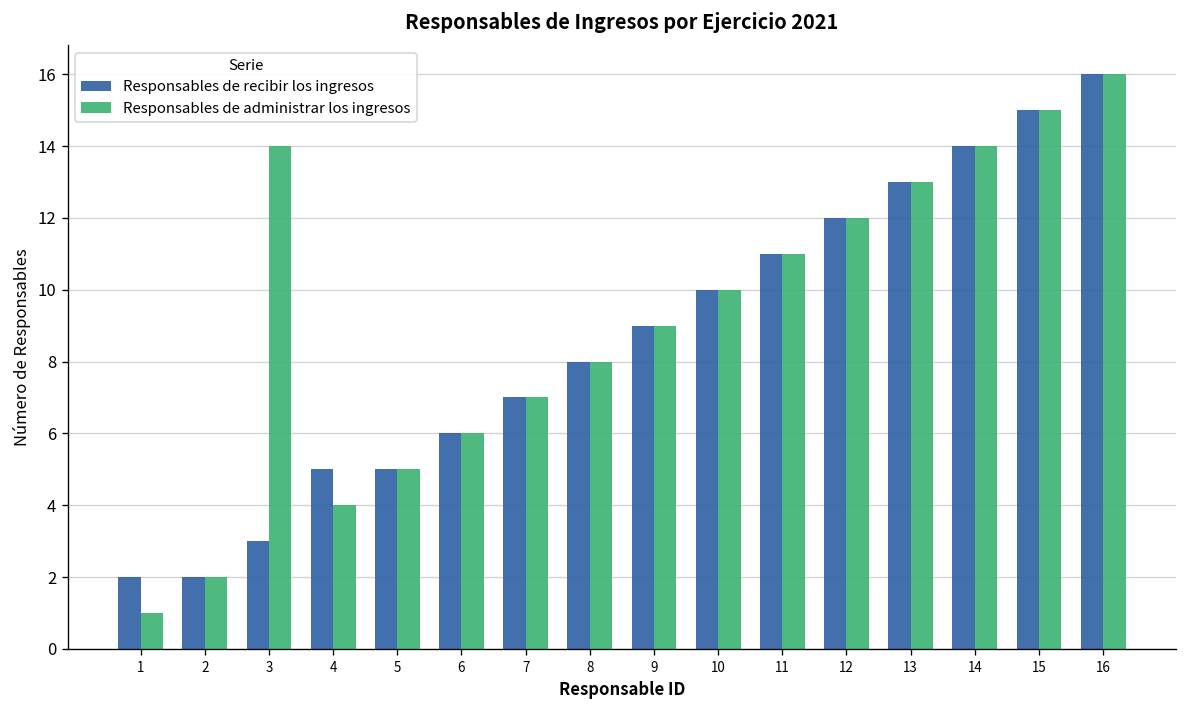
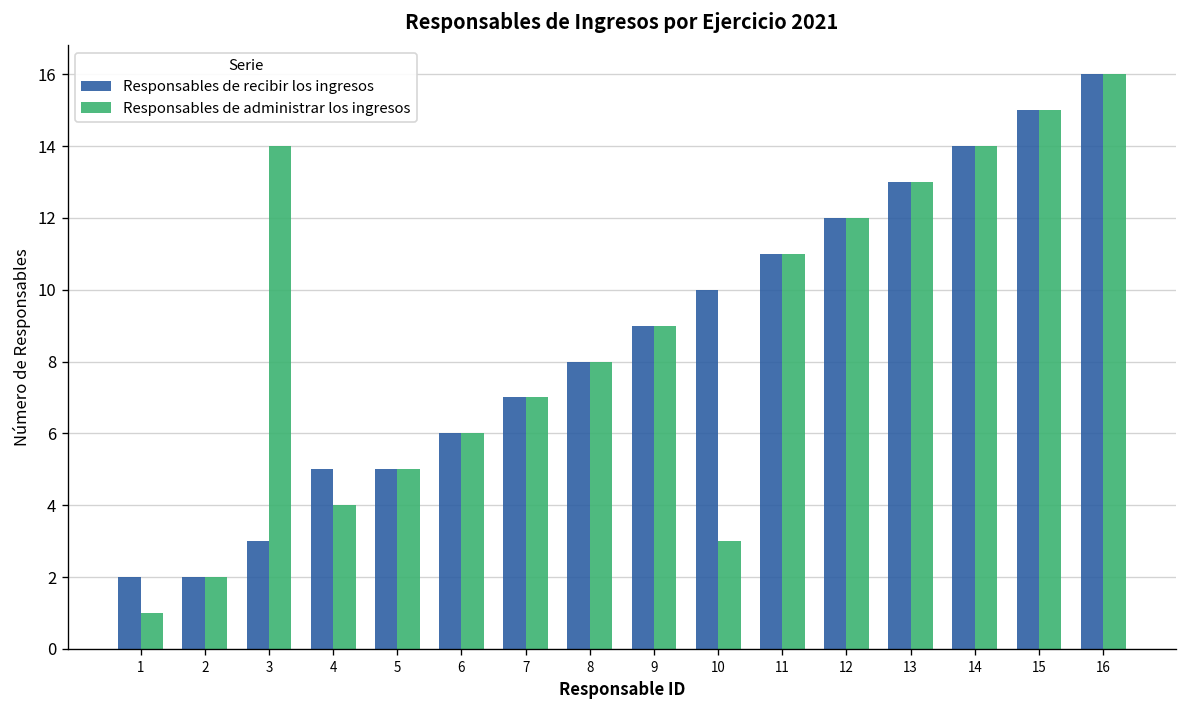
  {
    "Responsables de recibir los ingresos": {
      "1": 2,
      "2": 2,
      "3": 3,
      "4": 5,
      "5": 5,
      "6": 6,
      "7": 7,
      "8": 8,
      "9": 9,
      "10": 10,
      "11": 11,
      "12": 12,
      "13": 13,
      "14": 14,
      "15": 15,
      "16": 16
    },
    "Responsables de administrar los ingresos": {
      "1": 1,
      "2": 2,
      "3": 14,
      "4": 4,
      "5": 5,
      "6": 6,
      "7": 7,
      "8": 8,
      "9": 9,
-     "10": 10,
+     "10": 3,
      "11": 11,
      "12": 12,
      "13": 13,
      "14": 14,
      "15": 15,
      "16": 16
    }
  }
